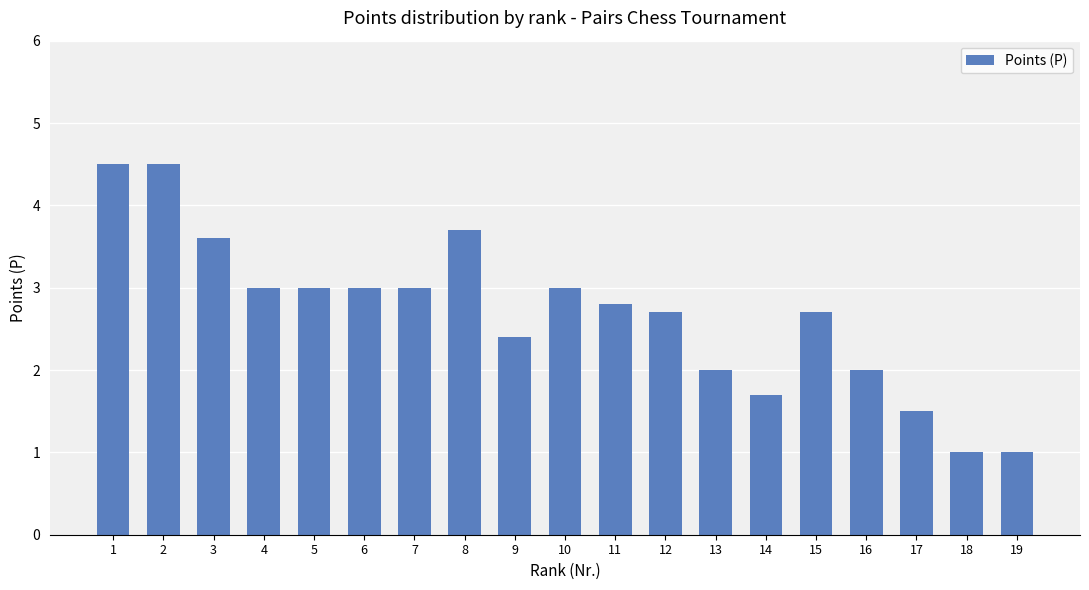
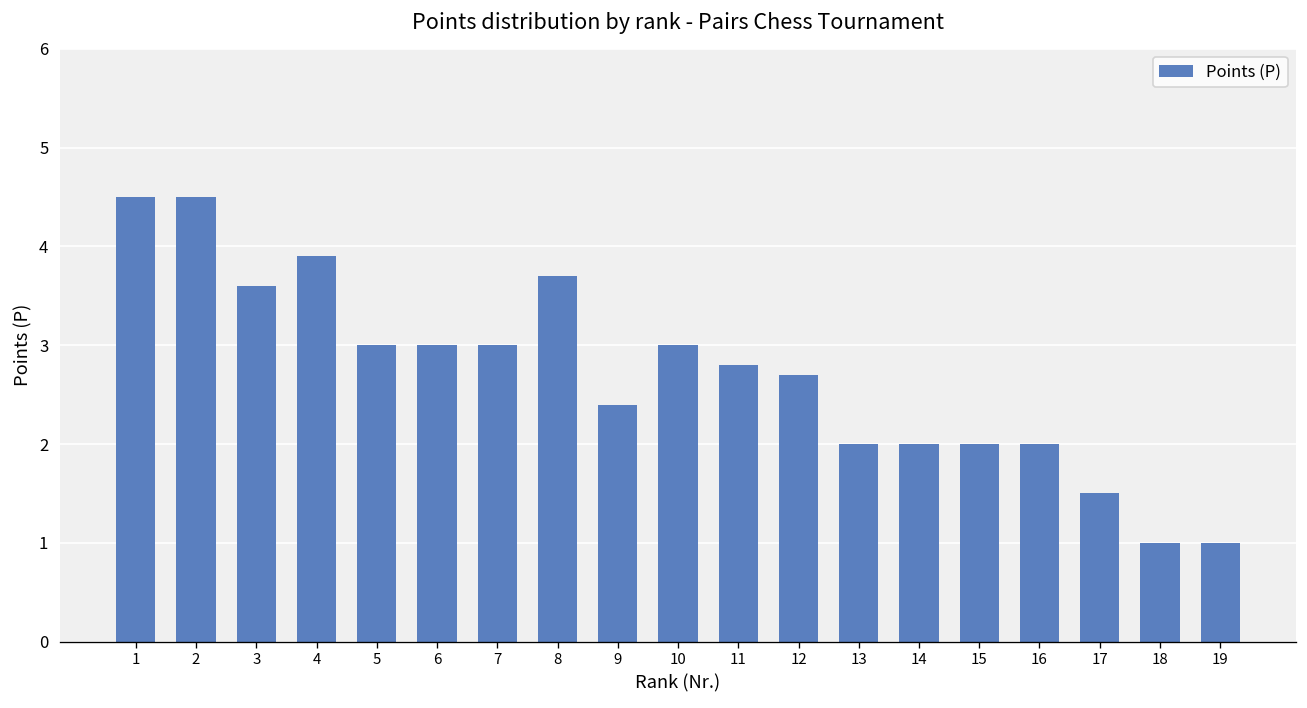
  {
    "1": 4.5,
    "2": 4.5,
    "3": 3.6,
-   "4": 3.0,
+   "4": 3.9,
    "5": 3.0,
    "6": 3.0,
    "7": 3.0,
    "8": 3.7,
    "9": 2.4,
    "10": 3.0,
    "11": 2.8,
    "12": 2.7,
    "13": 2.0,
-   "14": 1.7,
-   "15": 2.7,
+   "14": 2.0,
+   "15": 2.0,
    "16": 2.0,
    "17": 1.5,
    "18": 1.0,
    "19": 1.0
  }
